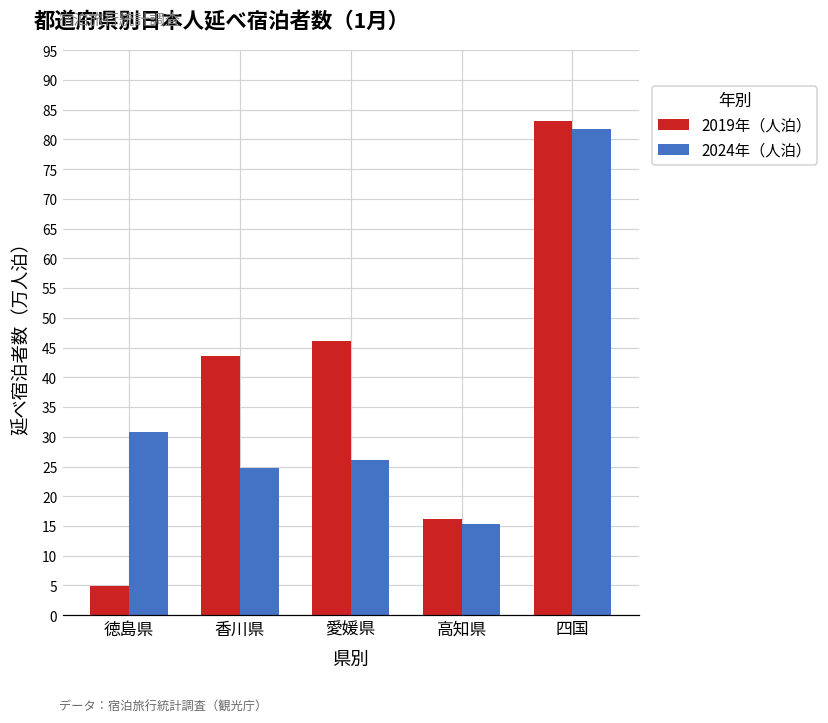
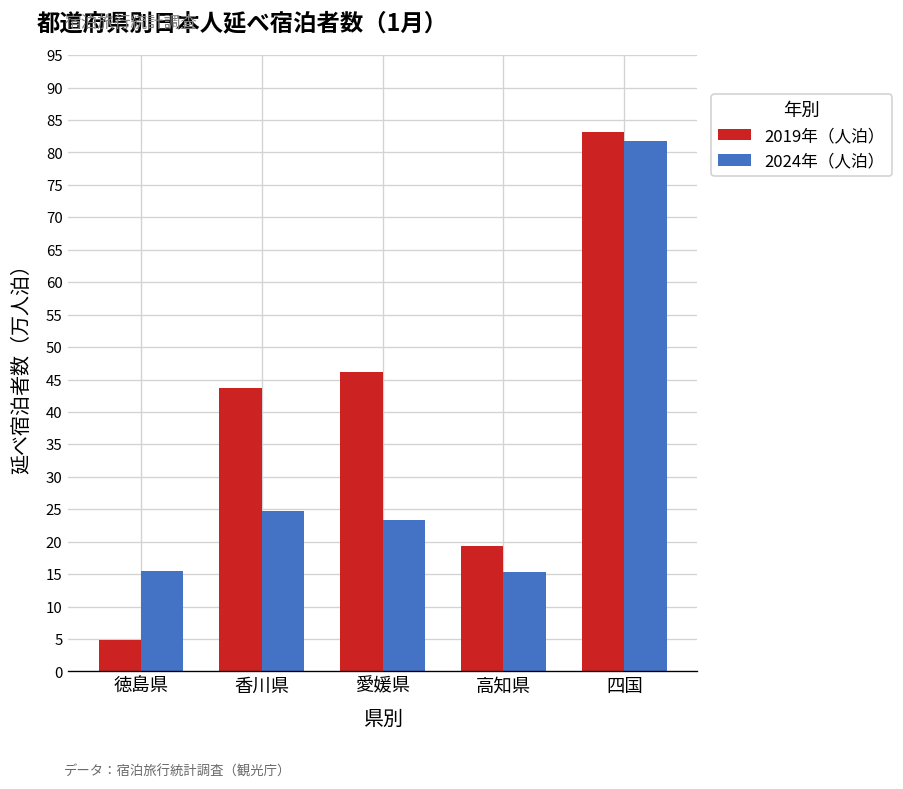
  {
    "2019年（人泊）": {
      "徳島県": 5,
      "香川県": 44,
      "愛媛県": 46,
-     "高知県": 16,
+     "高知県": 19,
      "四国": 83
    },
    "2024年（人泊）": {
-     "徳島県": 31,
+     "徳島県": 15,
      "香川県": 25,
-     "愛媛県": 26,
+     "愛媛県": 23,
      "高知県": 15,
      "四国": 82
    }
  }
